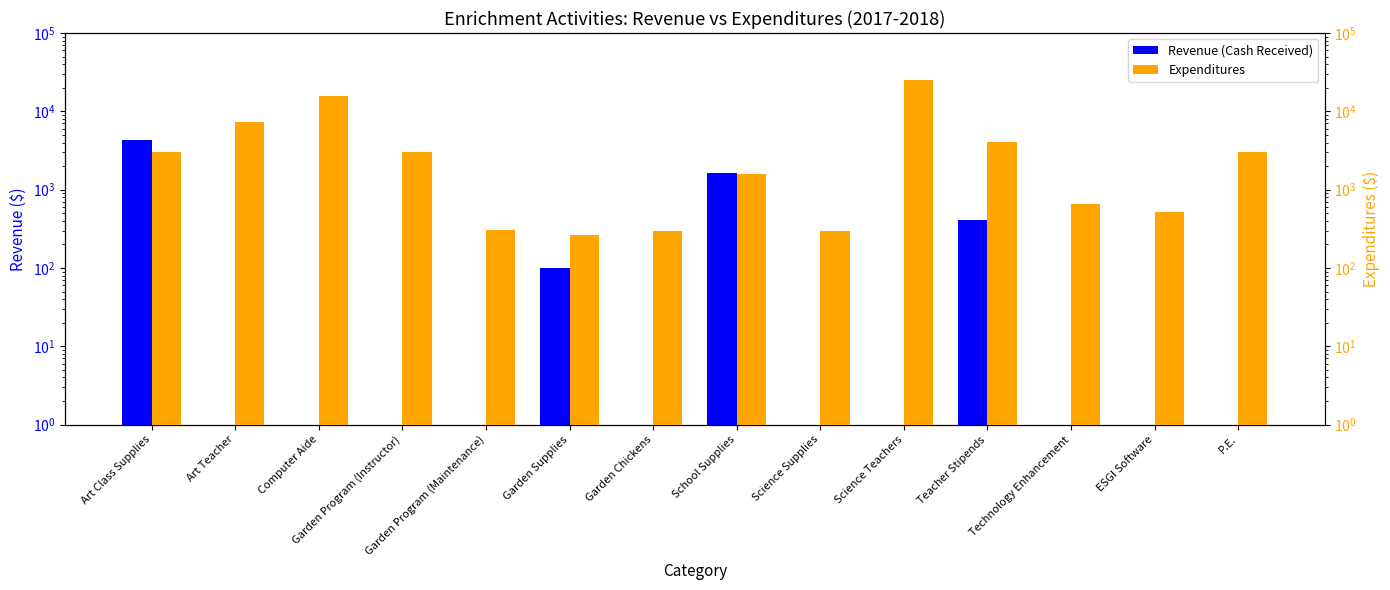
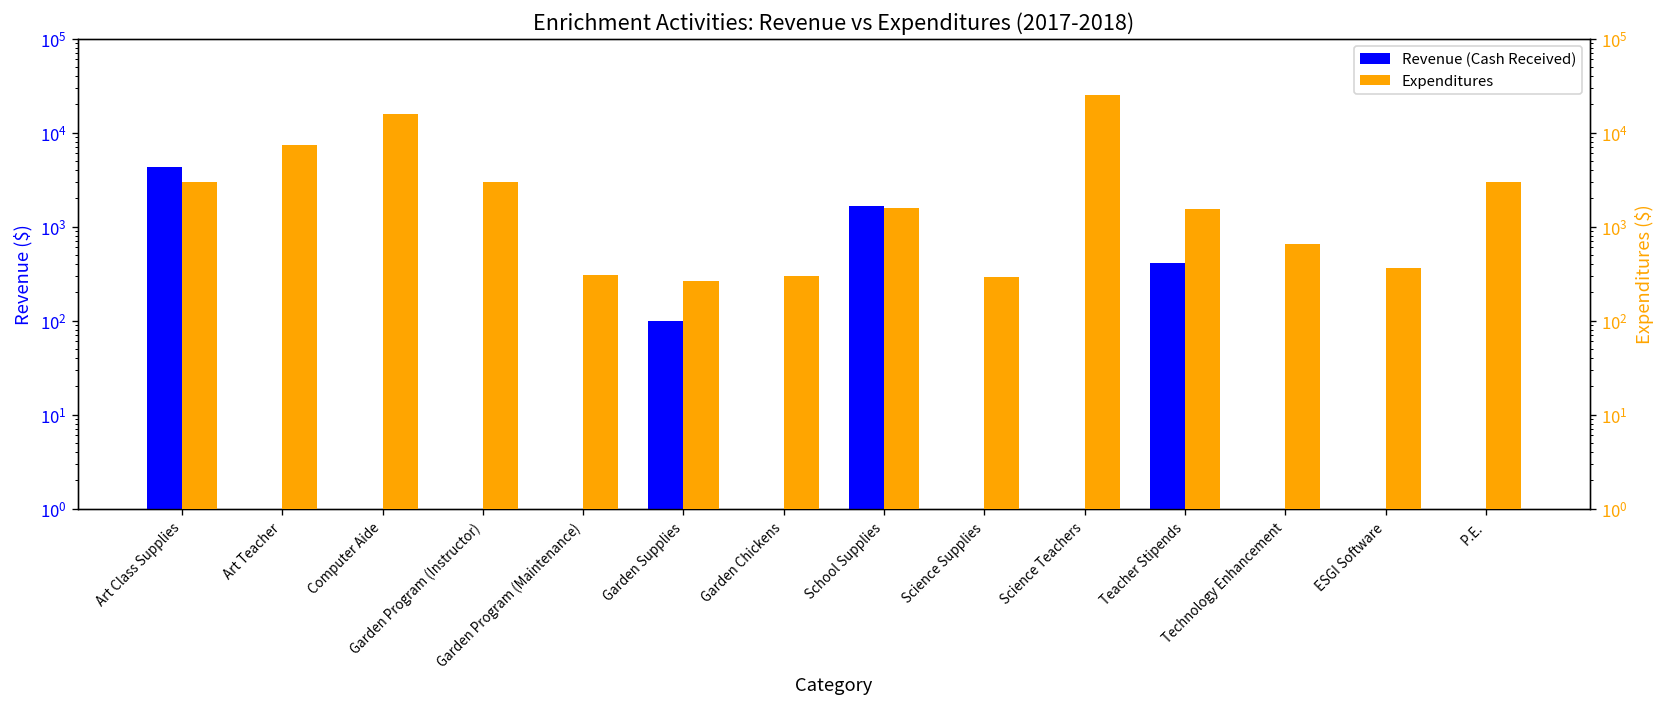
  {
    "Revenue (Cash Received)": {
      "Art Class Supplies": 4000,
      "Art Teacher": 1.0,
      "Computer Aide": 1.0,
      "Garden Program (Instructor)": 1.0,
      "Garden Program (Maintenance)": 1.0,
      "Garden Supplies": 100,
      "Garden Chickens": 1.0,
      "School Supplies": 1700,
      "Science Supplies": 1.0,
      "Science Teachers": 1.0,
      "Teacher Stipends": 400,
      "Technology Enhancement": 1.0,
      "ESGI Software": 1.0,
      "P.E.": 1.0
    },
    "Expenditures": {
      "Art Class Supplies": 3000,
      "Art Teacher": 7000,
      "Computer Aide": 16000,
      "Garden Program (Instructor)": 3000,
      "Garden Program (Maintenance)": 310,
      "Garden Supplies": 260,
      "Garden Chickens": 300,
      "School Supplies": 1600,
      "Science Supplies": 290,
      "Science Teachers": 25000,
-     "Teacher Stipends": 4000,
+     "Teacher Stipends": 1600,
      "Technology Enhancement": 600,
-     "ESGI Software": 500,
+     "ESGI Software": 400,
      "P.E.": 3000
    }
  }
